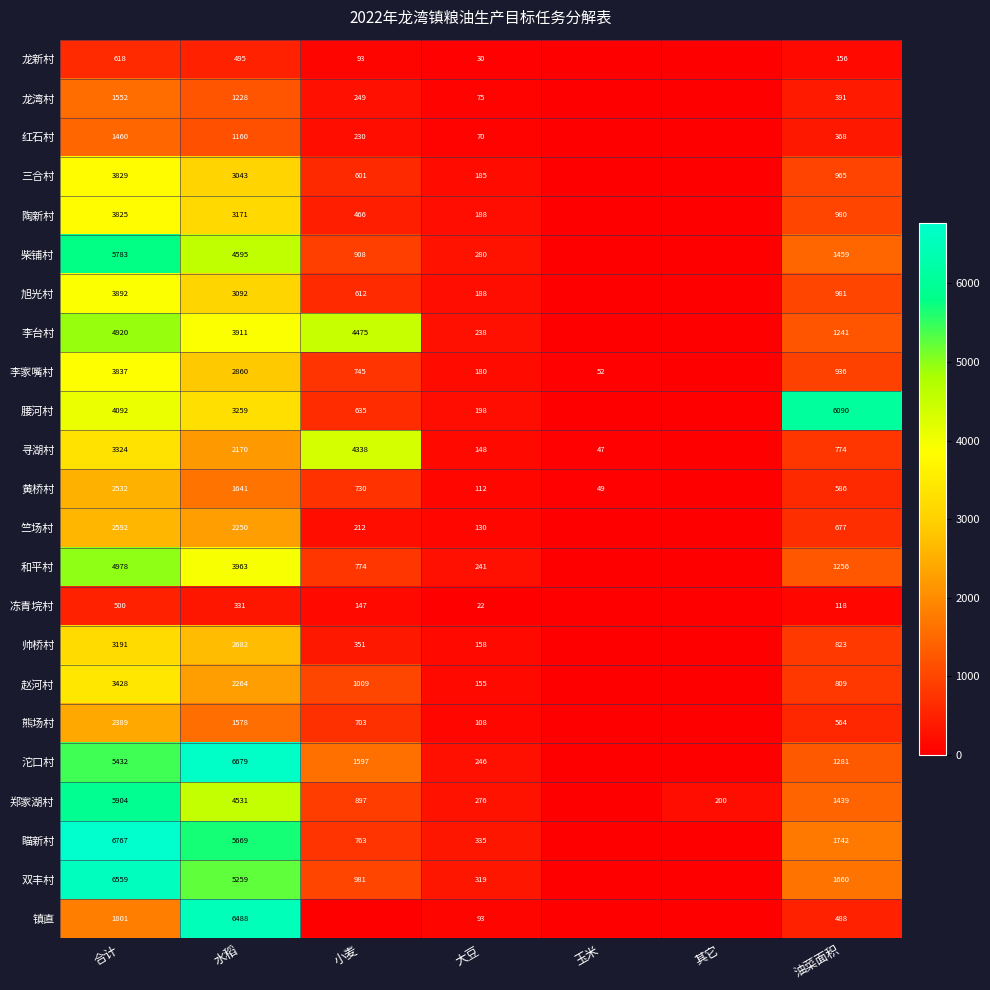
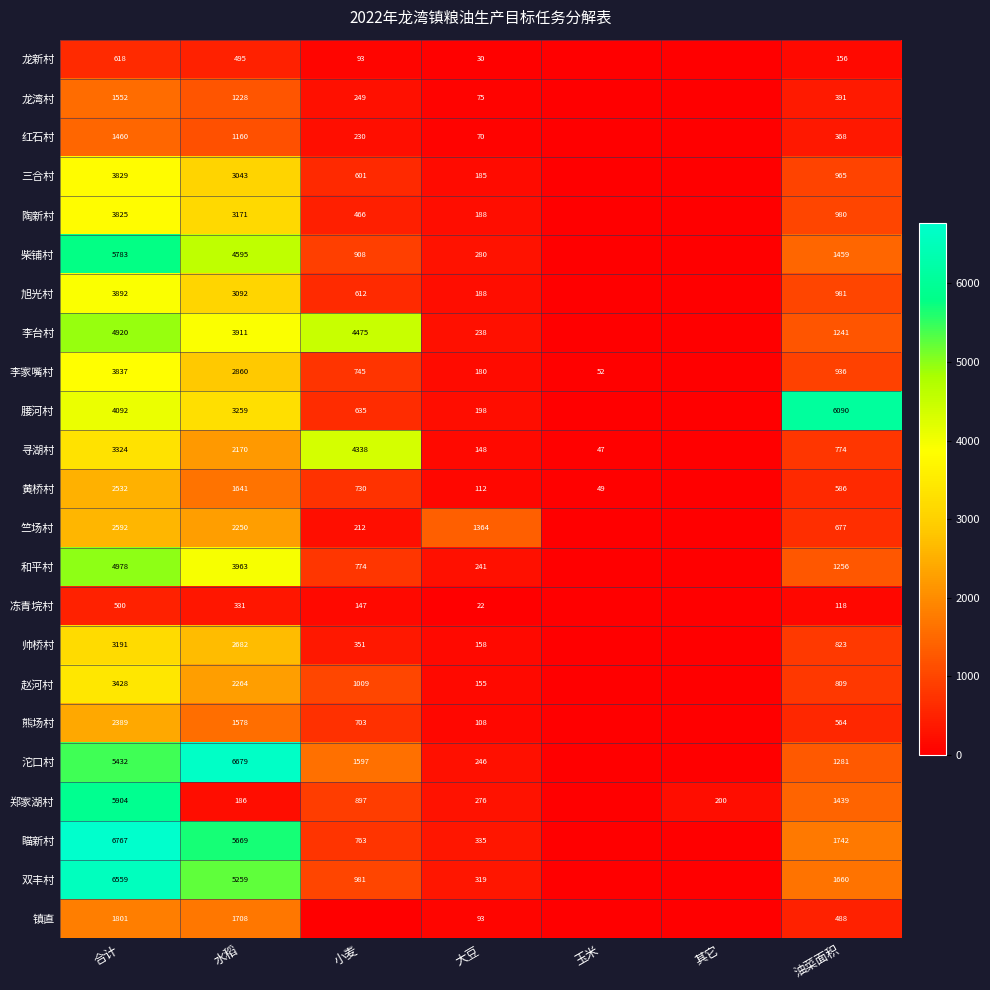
  {
    "龙新村": {
      "合计": 618,
      "水稻": 495,
      "小麦": 93,
      "大豆": 30,
      "油菜面积": 156
    },
    "龙湾村": {
      "合计": 1552,
      "水稻": 1228,
      "小麦": 249,
      "大豆": 75,
      "油菜面积": 391
    },
    "红石村": {
      "合计": 1460,
      "水稻": 1160,
      "小麦": 230,
      "大豆": 70,
      "油菜面积": 368
    },
    "三合村": {
      "合计": 3829,
      "水稻": 3043,
      "小麦": 601,
      "大豆": 185,
      "油菜面积": 965
    },
    "陶新村": {
      "合计": 3825,
      "水稻": 3171,
      "小麦": 466,
      "大豆": 188,
      "油菜面积": 980
    },
    "柴铺村": {
      "合计": 5783,
      "水稻": 4595,
      "小麦": 908,
      "大豆": 280,
      "油菜面积": 1459
    },
    "旭光村": {
      "合计": 3892,
      "水稻": 3092,
      "小麦": 612,
      "大豆": 188,
      "油菜面积": 981
    },
    "李台村": {
      "合计": 4920,
      "水稻": 3911,
      "小麦": 4475,
      "大豆": 238,
      "油菜面积": 1241
    },
    "李家嘴村": {
      "合计": 3837,
      "水稻": 2860,
      "小麦": 745,
      "大豆": 180,
      "玉米": 52,
      "油菜面积": 936
    },
    "腰河村": {
      "合计": 4092,
      "水稻": 3259,
      "小麦": 635,
      "大豆": 198,
      "油菜面积": 6090
    },
    "寻湖村": {
      "合计": 3324,
      "水稻": 2170,
      "小麦": 4338,
      "大豆": 148,
      "玉米": 47,
      "油菜面积": 774
    },
    "黄桥村": {
      "合计": 2532,
      "水稻": 1641,
      "小麦": 730,
      "大豆": 112,
      "玉米": 49,
      "油菜面积": 586
    },
    "竺场村": {
      "合计": 2592,
      "水稻": 2250,
      "小麦": 212,
-     "大豆": 130,
+     "大豆": 1364,
      "油菜面积": 677
    },
    "和平村": {
      "合计": 4978,
      "水稻": 3963,
      "小麦": 774,
      "大豆": 241,
      "油菜面积": 1256
    },
    "冻青垸村": {
      "合计": 500,
      "水稻": 331,
      "小麦": 147,
      "大豆": 22,
      "油菜面积": 118
    },
    "帅桥村": {
      "合计": 3191,
      "水稻": 2682,
      "小麦": 351,
      "大豆": 158,
      "油菜面积": 823
    },
    "赵河村": {
      "合计": 3428,
      "水稻": 2264,
      "小麦": 1009,
      "大豆": 155,
      "油菜面积": 809
    },
    "熊场村": {
      "合计": 2389,
      "水稻": 1578,
      "小麦": 703,
      "大豆": 108,
      "油菜面积": 564
    },
    "沱口村": {
      "合计": 5432,
      "水稻": 6679,
      "小麦": 1597,
      "大豆": 246,
      "油菜面积": 1281
    },
    "郑家湖村": {
      "合计": 5904,
-     "水稻": 4531,
+     "水稻": 186,
      "小麦": 897,
      "大豆": 276,
      "其它": 200,
      "油菜面积": 1439
    },
    "瞄新村": {
      "合计": 6767,
      "水稻": 5669,
      "小麦": 763,
      "大豆": 335,
      "油菜面积": 1742
    },
    "双丰村": {
      "合计": 6559,
      "水稻": 5259,
      "小麦": 981,
      "大豆": 319,
      "油菜面积": 1660
    },
    "镇直": {
      "合计": 1801,
-     "水稻": 6488,
+     "水稻": 1708,
      "大豆": 93,
      "油菜面积": 488
    }
  }
